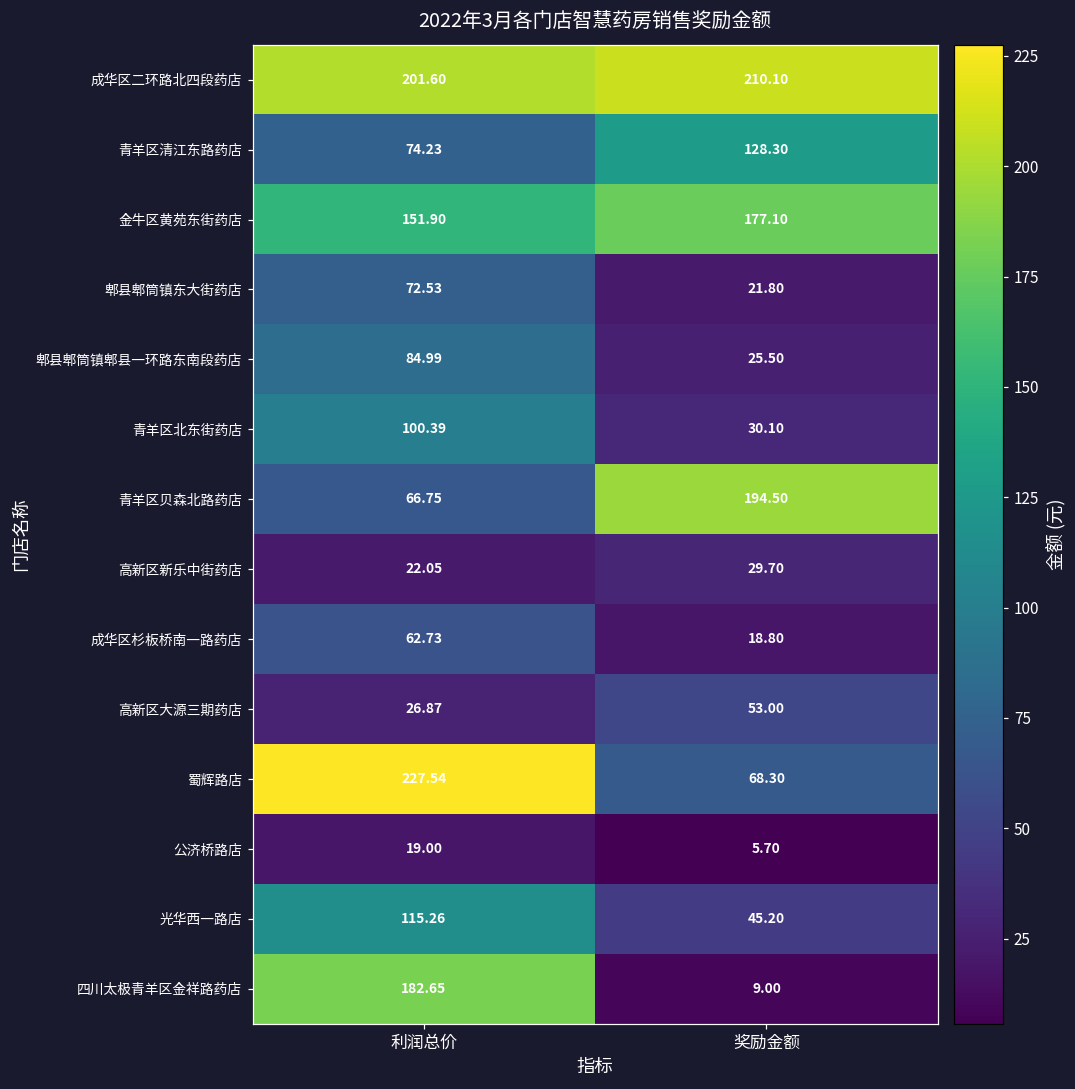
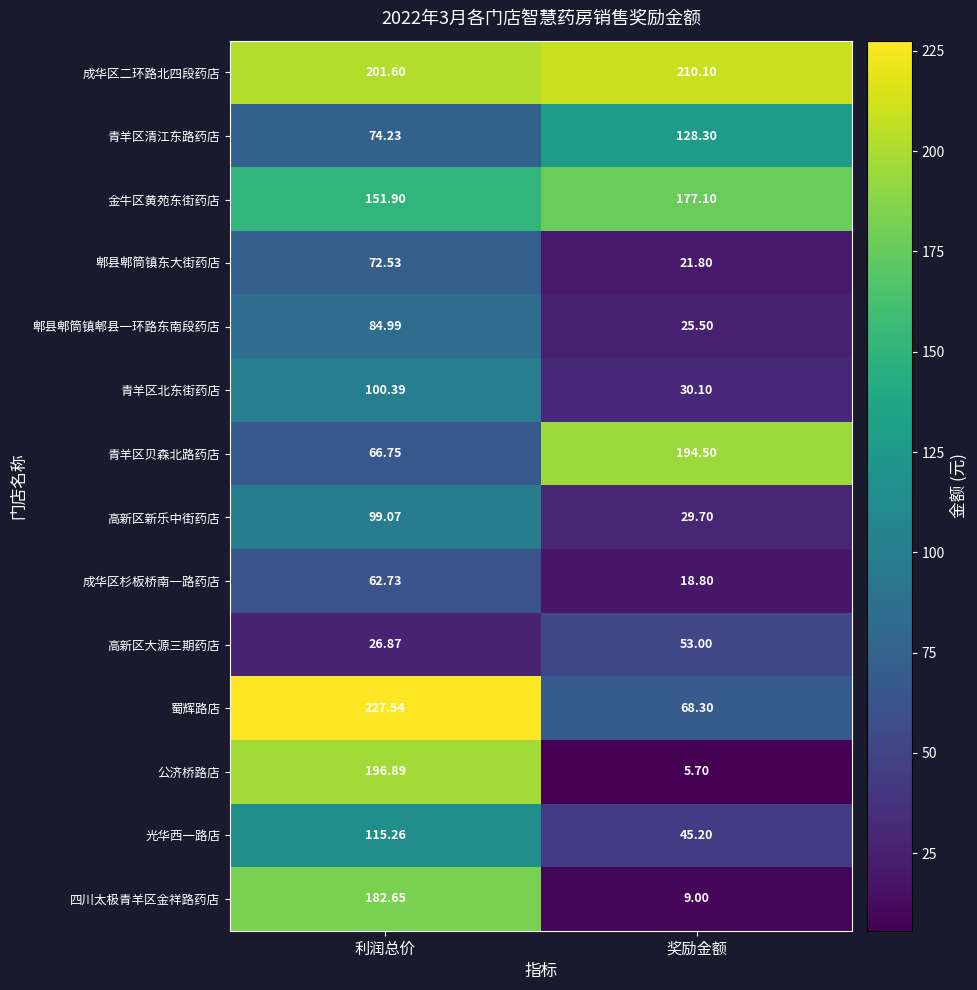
  {
    "成华区二环路北四段药店": {
      "利润总价": 201.60,
      "奖励金额": 210.10
    },
    "青羊区清江东路药店": {
      "利润总价": 74.23,
      "奖励金额": 128.30
    },
    "金牛区黄苑东街药店": {
      "利润总价": 151.90,
      "奖励金额": 177.10
    },
    "郫县郫筒镇东大街药店": {
      "利润总价": 72.53,
      "奖励金额": 21.80
    },
    "郫县郫筒镇郫县一环路东南段药店": {
      "利润总价": 84.99,
      "奖励金额": 25.50
    },
    "青羊区北东街药店": {
      "利润总价": 100.39,
      "奖励金额": 30.10
    },
    "青羊区贝森北路药店": {
      "利润总价": 66.75,
      "奖励金额": 194.50
    },
    "高新区新乐中街药店": {
-     "利润总价": 22.05,
+     "利润总价": 99.07,
      "奖励金额": 29.70
    },
    "成华区杉板桥南一路药店": {
      "利润总价": 62.73,
      "奖励金额": 18.80
    },
    "高新区大源三期药店": {
      "利润总价": 26.87,
      "奖励金额": 53.00
    },
    "蜀辉路店": {
      "利润总价": 227.54,
      "奖励金额": 68.30
    },
    "公济桥路店": {
-     "利润总价": 19.00,
+     "利润总价": 196.89,
      "奖励金额": 5.70
    },
    "光华西一路店": {
      "利润总价": 115.26,
      "奖励金额": 45.20
    },
    "四川太极青羊区金祥路药店": {
      "利润总价": 182.65,
      "奖励金额": 9.00
    }
  }
